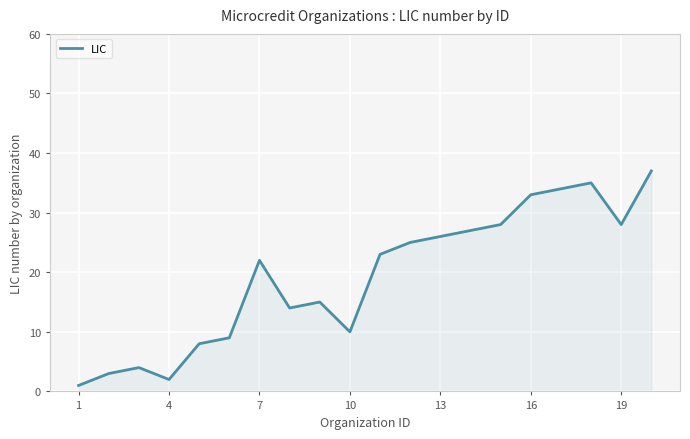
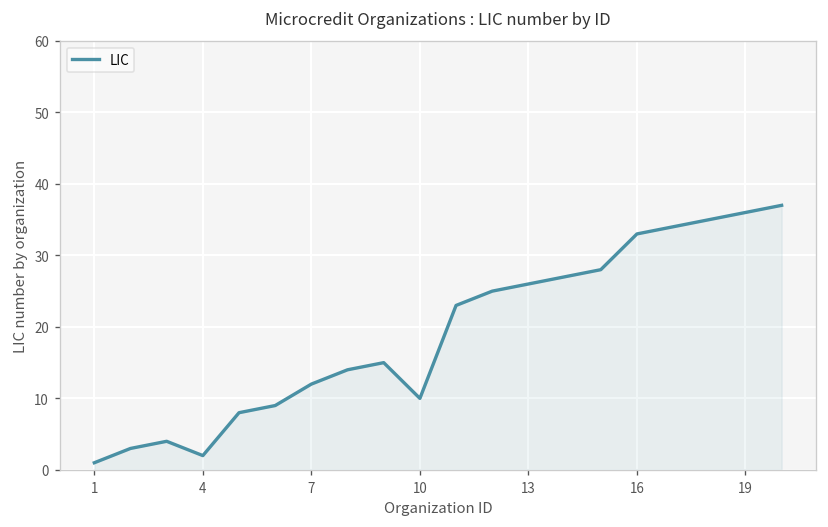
  {
    "1": 1,
    "4": 2,
-   "7": 22,
+   "7": 12,
    "10": 10,
    "13": 26,
    "16": 33,
-   "19": 28
+   "19": 36
  }
